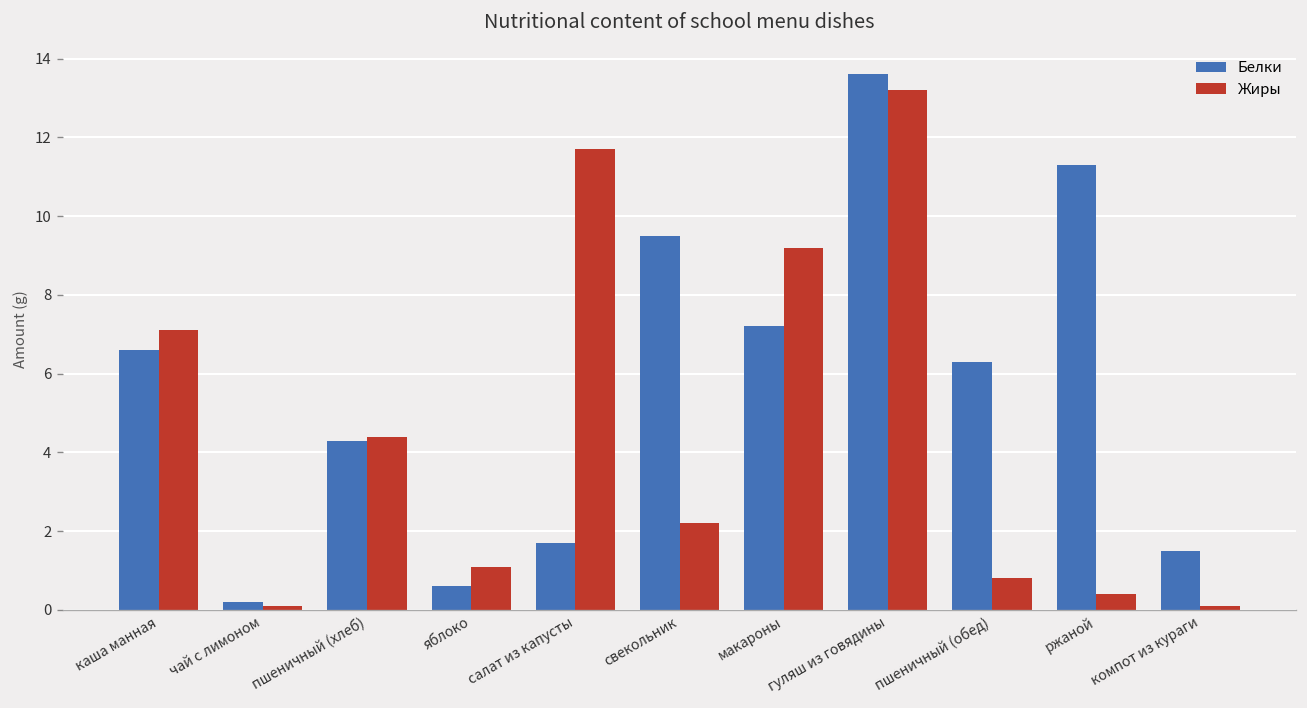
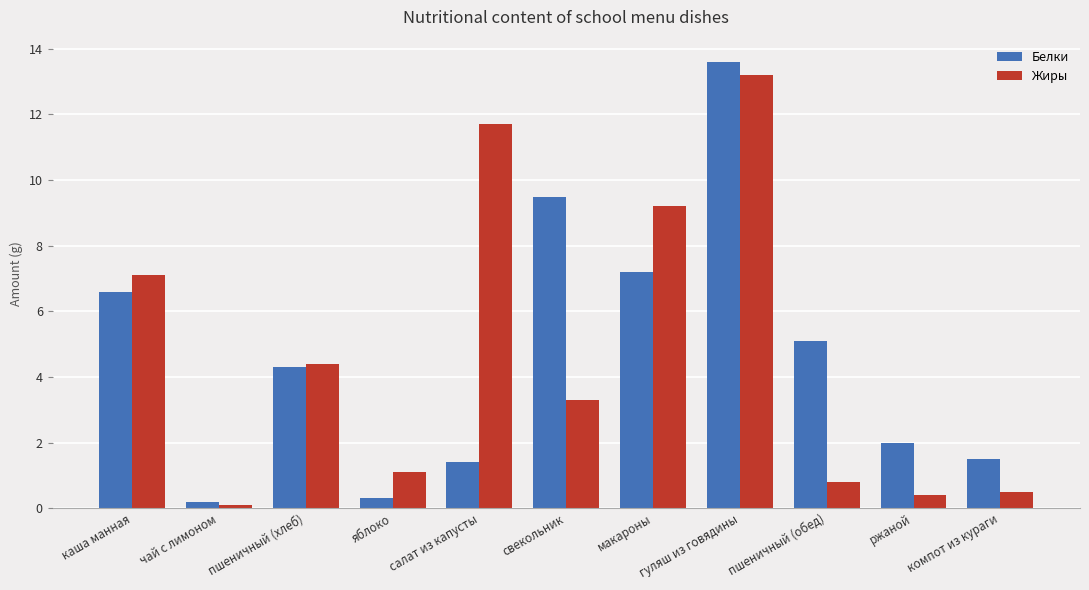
  {
    "Белки": {
      "каша манная": 6.6,
      "чай с лимоном": 0.2,
      "пшеничный (хлеб)": 4.3,
-     "яблоко": 0.6,
-     "салат из капусты": 1.7,
+     "яблоко": 0.3,
+     "салат из капусты": 1.4,
      "свекольник": 9.5,
      "макароны": 7.2,
      "гуляш из говядины": 13.6,
-     "пшеничный (обед)": 6.3,
-     "ржаной": 11.3,
+     "пшеничный (обед)": 5.1,
+     "ржаной": 2.0,
      "компот из кураги": 1.5
    },
    "Жиры": {
      "каша манная": 7.1,
      "чай с лимоном": 0.1,
      "пшеничный (хлеб)": 4.4,
      "яблоко": 1.1,
      "салат из капусты": 11.7,
-     "свекольник": 2.2,
+     "свекольник": 3.3,
      "макароны": 9.2,
      "гуляш из говядины": 13.2,
      "пшеничный (обед)": 0.8,
      "ржаной": 0.4,
-     "компот из кураги": 0.1
+     "компот из кураги": 0.5
    }
  }
